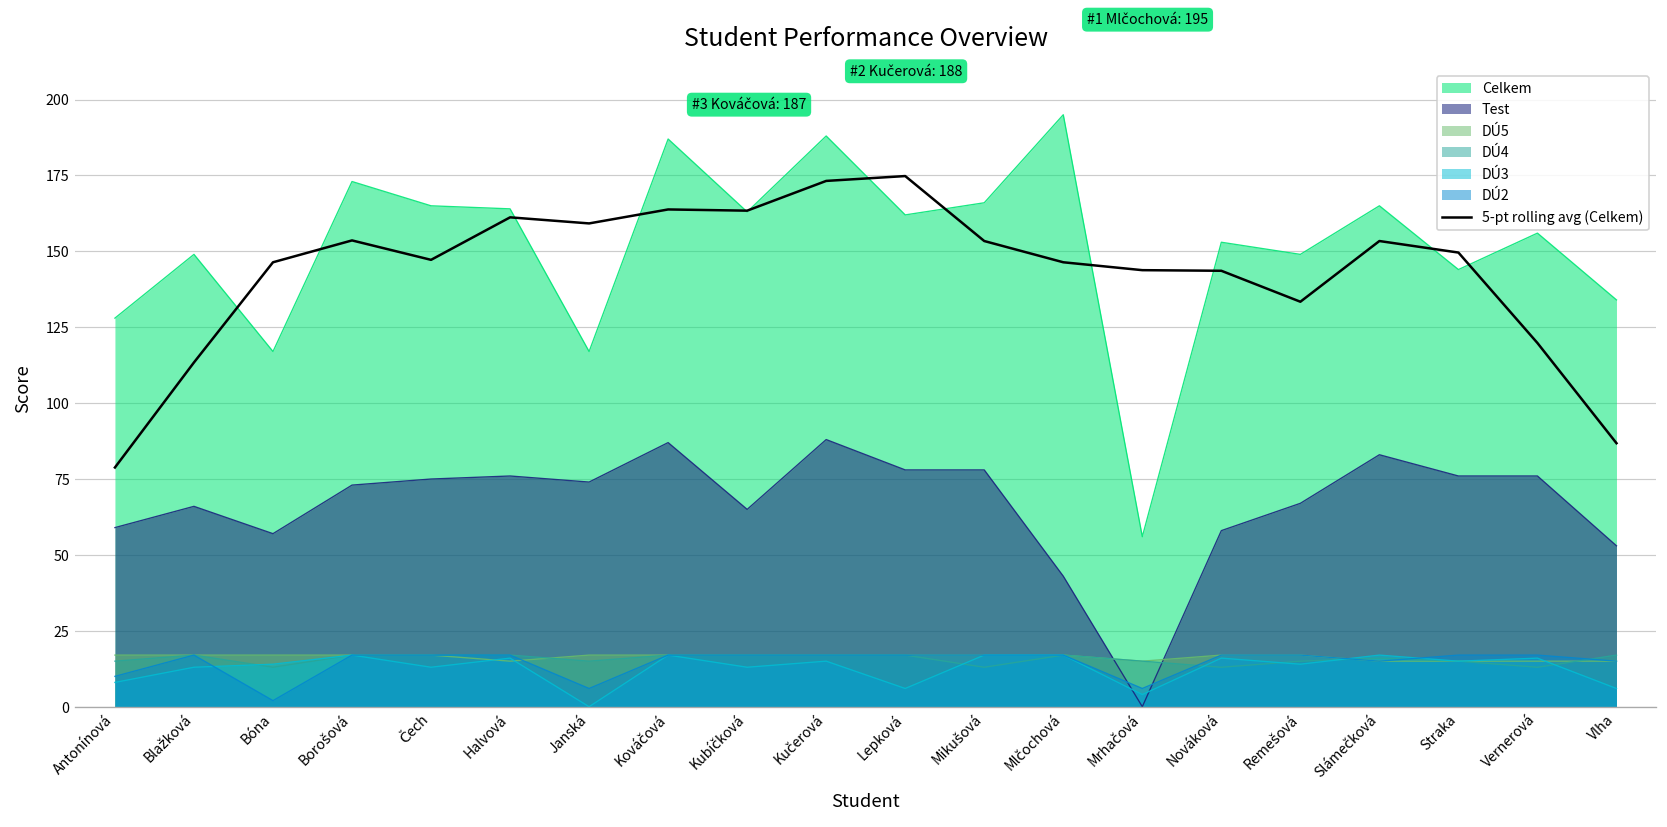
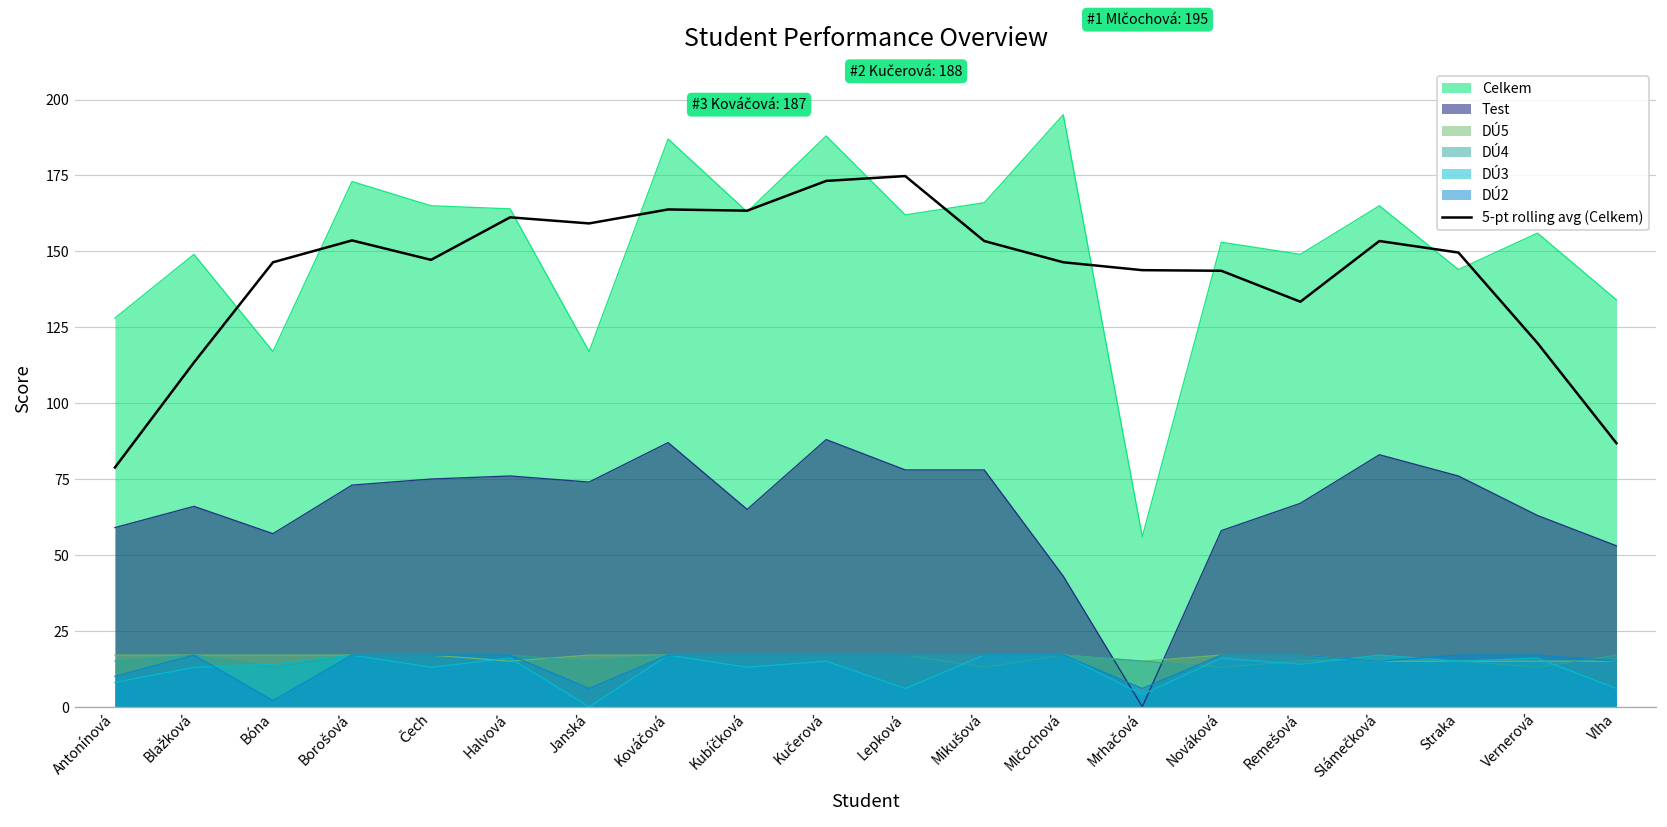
  {
    "Celkem": {
      "Antonínová": 128,
      "Blažková": 149,
      "Bóna": 117,
      "Borošová": 173,
      "Čech": 165,
      "Halvová": 164,
      "Janská": 117,
      "Kováčová": 187,
      "Kučerová": 188,
      "Lepková": 162,
      "Mikušová": 166,
      "Mlčochová": 195,
      "Mrhačová": 56,
      "Nováková": 153,
      "Remešová": 149,
      "Slámečková": 165,
      "Straka": 144,
      "Vlha": 134
    },
    "Test": {
      "Antonínová": 59,
      "Blažková": 66,
      "Bóna": 57,
      "Borošová": 73,
      "Čech": 75,
      "Halvová": 76,
      "Janská": 74,
      "Kováčová": 87,
      "Kubíčková": 65,
      "Kučerová": 88,
      "Lepková": 78,
      "Mikušová": 78,
      "Mlčochová": 43,
      "Mrhačová": 0,
      "Nováková": 58,
      "Remešová": 67,
      "Slámečková": 83,
      "Straka": 76,
-     "Vernerová": 76,
+     "Vernerová": 63,
      "Vlha": 53
    },
    "DÚ5": {
      "Antonínová": 17,
      "Bóna": 17,
      "Halvová": 15,
      "Janská": 17,
      "Vernerová": 15
    },
    "5-pt rolling avg (Celkem)": {
      "Antonínová": 79,
      "Blažková": 113,
      "Bóna": 146,
      "Borošová": 154,
      "Čech": 147,
      "Halvová": 161,
      "Janská": 159,
      "Kováčová": 164,
      "Kučerová": 173,
      "Lepková": 175,
      "Mikušová": 153,
      "Mlčochová": 146,
      "Mrhačová": 144,
      "Nováková": 144,
      "Remešová": 133,
      "Slámečková": 153,
      "Straka": 150,
      "Vernerová": 120,
      "Vlha": 87
    }
  }
